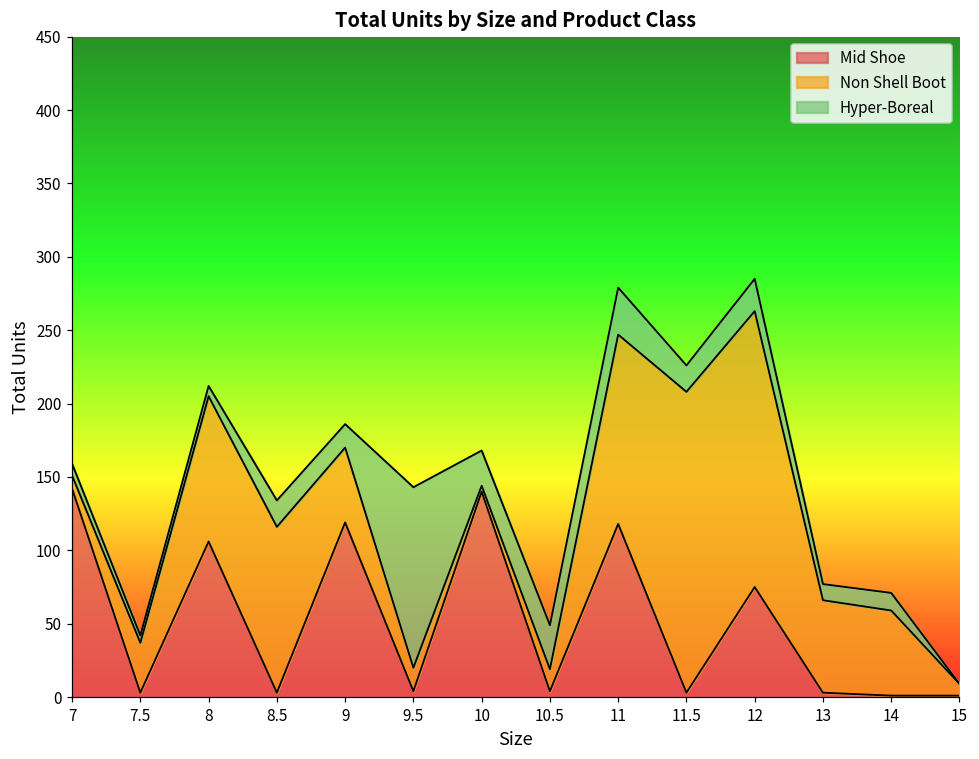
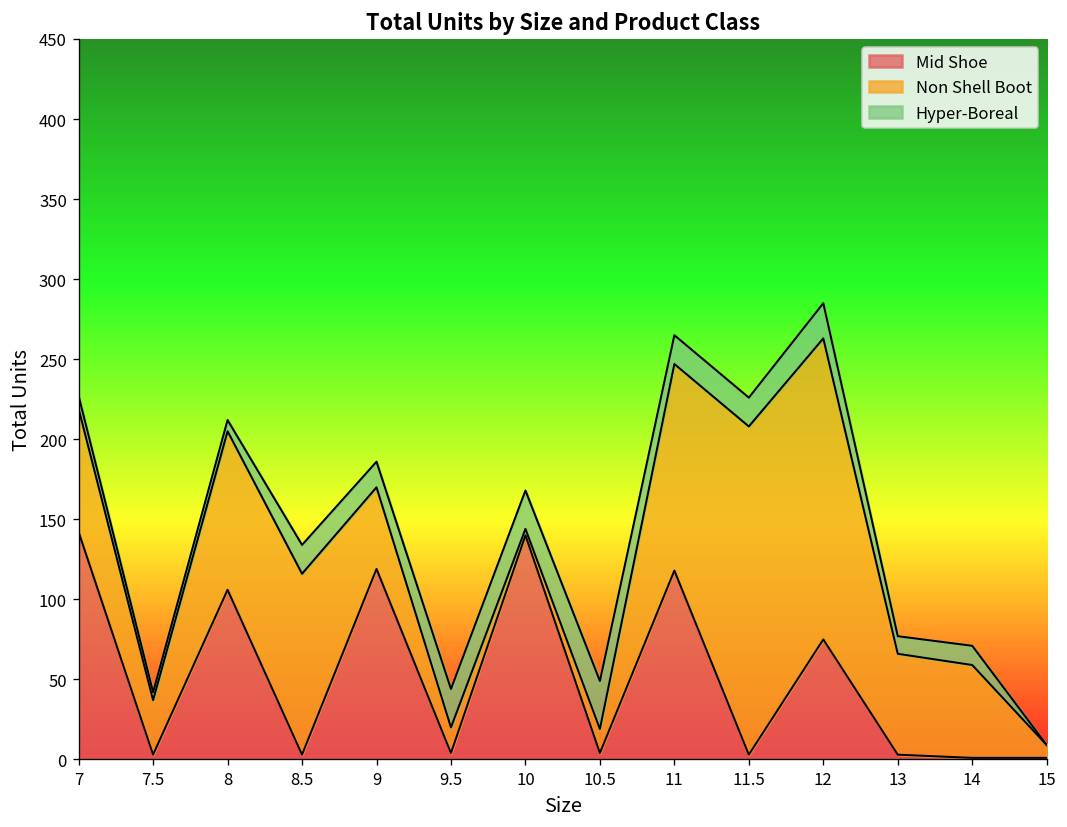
  {
    "Mid Shoe": {
      "7": 142,
      "7.5": 3,
      "8": 106,
      "8.5": 3,
      "9": 119,
      "9.5": 4,
      "10": 140,
      "10.5": 4,
      "11": 118,
      "11.5": 3,
      "12": 75,
      "13": 3,
      "14": 1,
      "15": 1
    },
    "Non Shell Boot": {
-     "7": 9,
+     "7": 77,
      "7.5": 34,
      "8": 99,
      "8.5": 113,
      "9": 51,
      "9.5": 16,
      "10": 4,
      "10.5": 15,
      "11": 129,
      "11.5": 205,
      "12": 188,
      "13": 63,
      "14": 58
    },
    "Hyper-Boreal": {
      "7": 8,
      "7.5": 5,
      "8": 7,
      "8.5": 18,
      "9": 16,
-     "9.5": 123,
+     "9.5": 24,
      "10": 24,
      "10.5": 30,
-     "11": 32,
+     "11": 18,
      "11.5": 18,
      "12": 22,
      "13": 11,
      "14": 12
    }
  }
